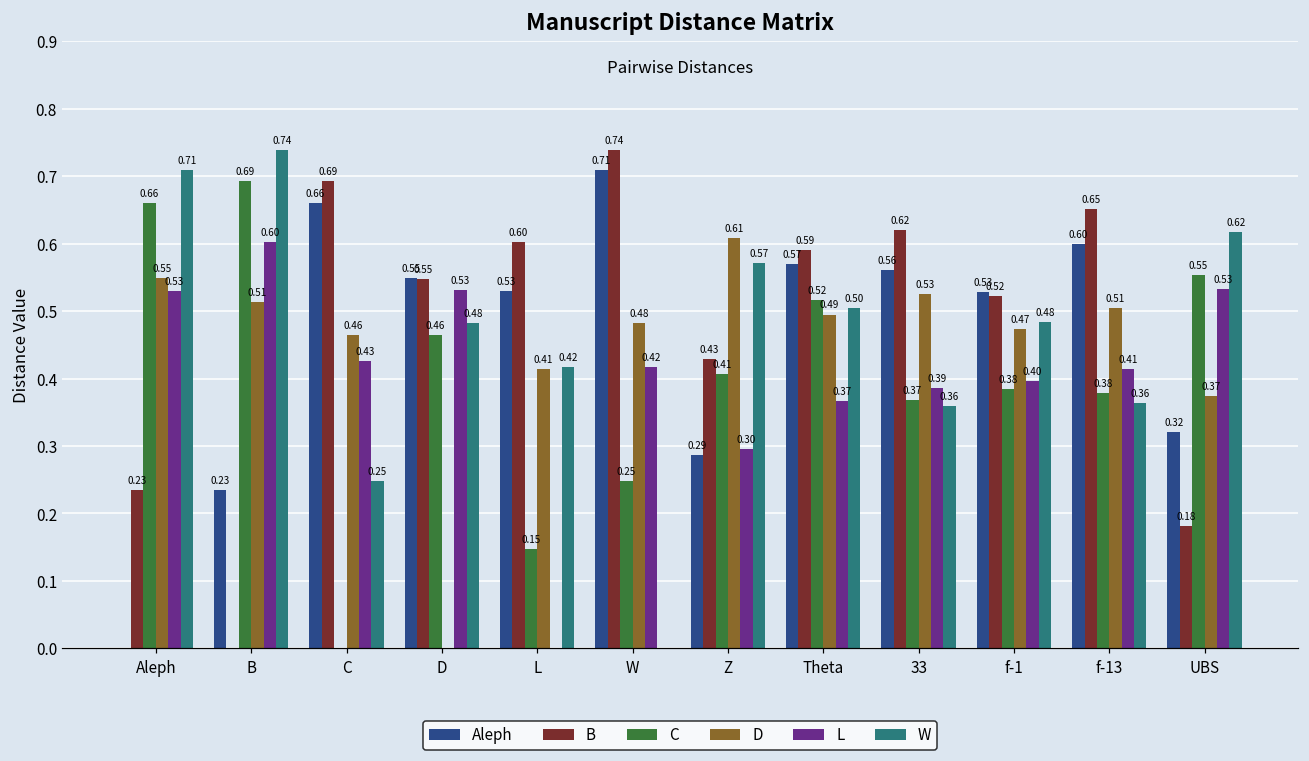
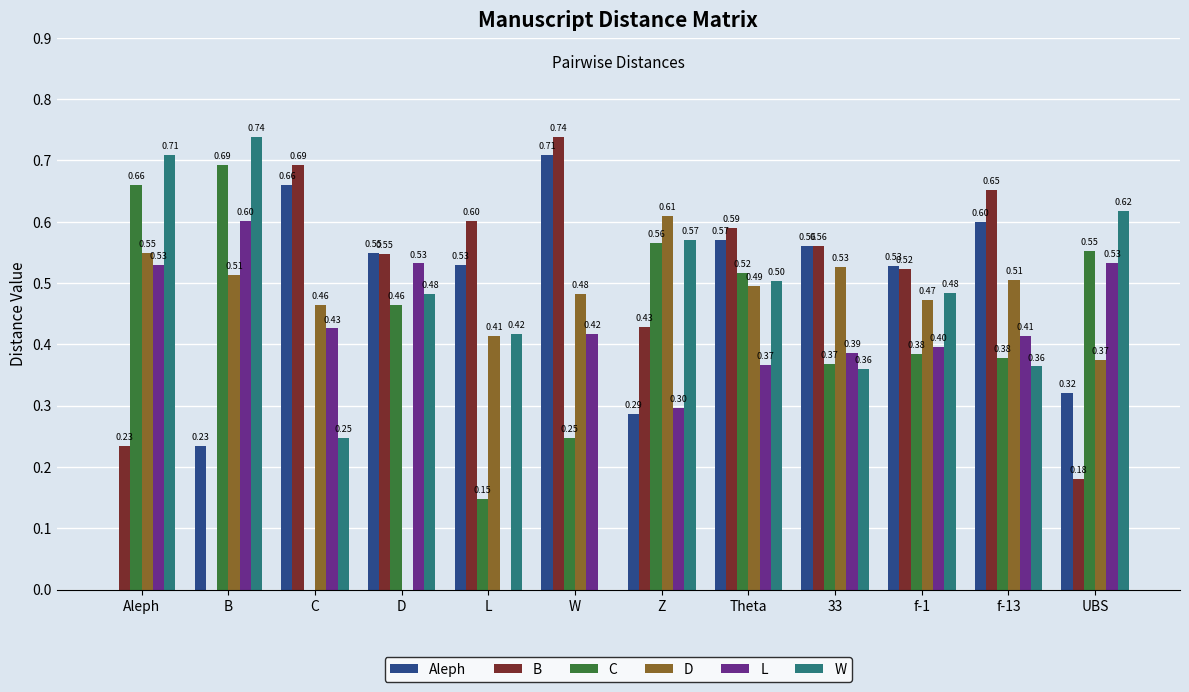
  {
    "B": {
      "Aleph": 0.23,
      "C": 0.69,
      "L": 0.60,
      "W": 0.74,
      "Z": 0.43,
      "Theta": 0.59,
-     "33": 0.62,
+     "33": 0.56,
      "f-13": 0.65,
      "UBS": 0.18
    },
    "C": {
      "Aleph": 0.66,
      "B": 0.69,
      "D": 0.46,
      "L": 0.15,
      "W": 0.25,
-     "Z": 0.41,
+     "Z": 0.56,
      "Theta": 0.52,
      "33": 0.37,
      "f-1": 0.38,
      "f-13": 0.38,
      "UBS": 0.55
    },
    "D": {
      "Aleph": 0.55,
      "B": 0.51,
      "C": 0.46,
      "L": 0.41,
      "W": 0.48,
      "Z": 0.61,
      "Theta": 0.49,
      "33": 0.53,
      "f-1": 0.47,
      "f-13": 0.51,
      "UBS": 0.37
    },
    "L": {
      "Aleph": 0.53,
      "B": 0.60,
      "C": 0.43,
      "D": 0.53,
      "W": 0.42,
      "Z": 0.30,
      "Theta": 0.37,
      "33": 0.39,
      "f-1": 0.40,
      "f-13": 0.41,
      "UBS": 0.53
    }
  }
